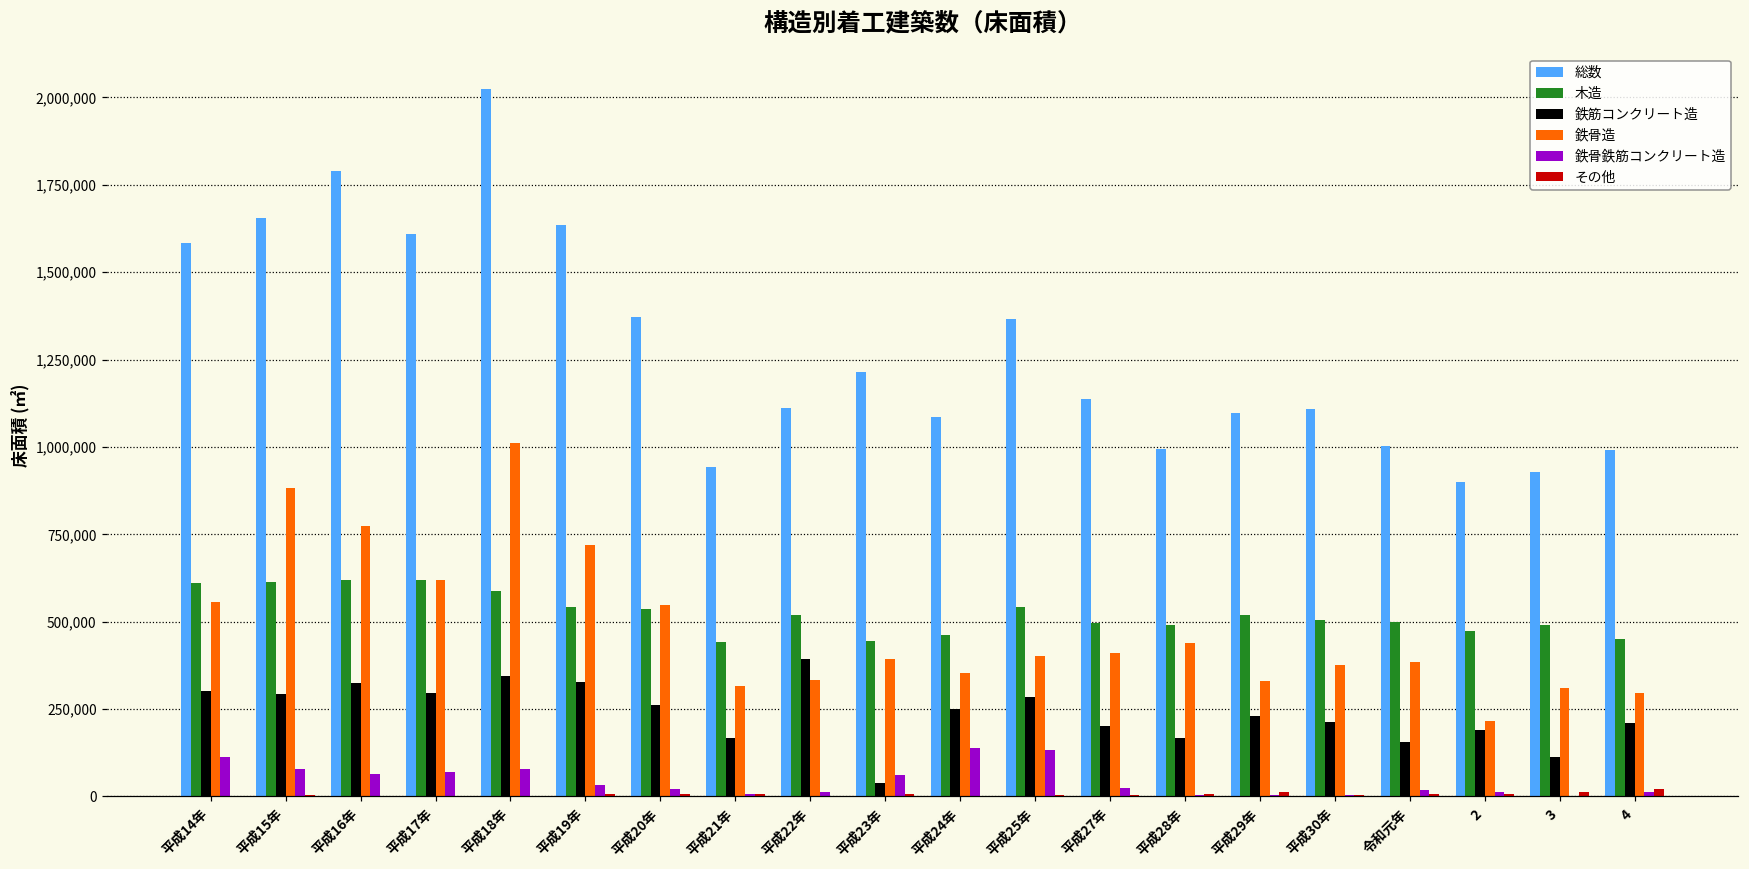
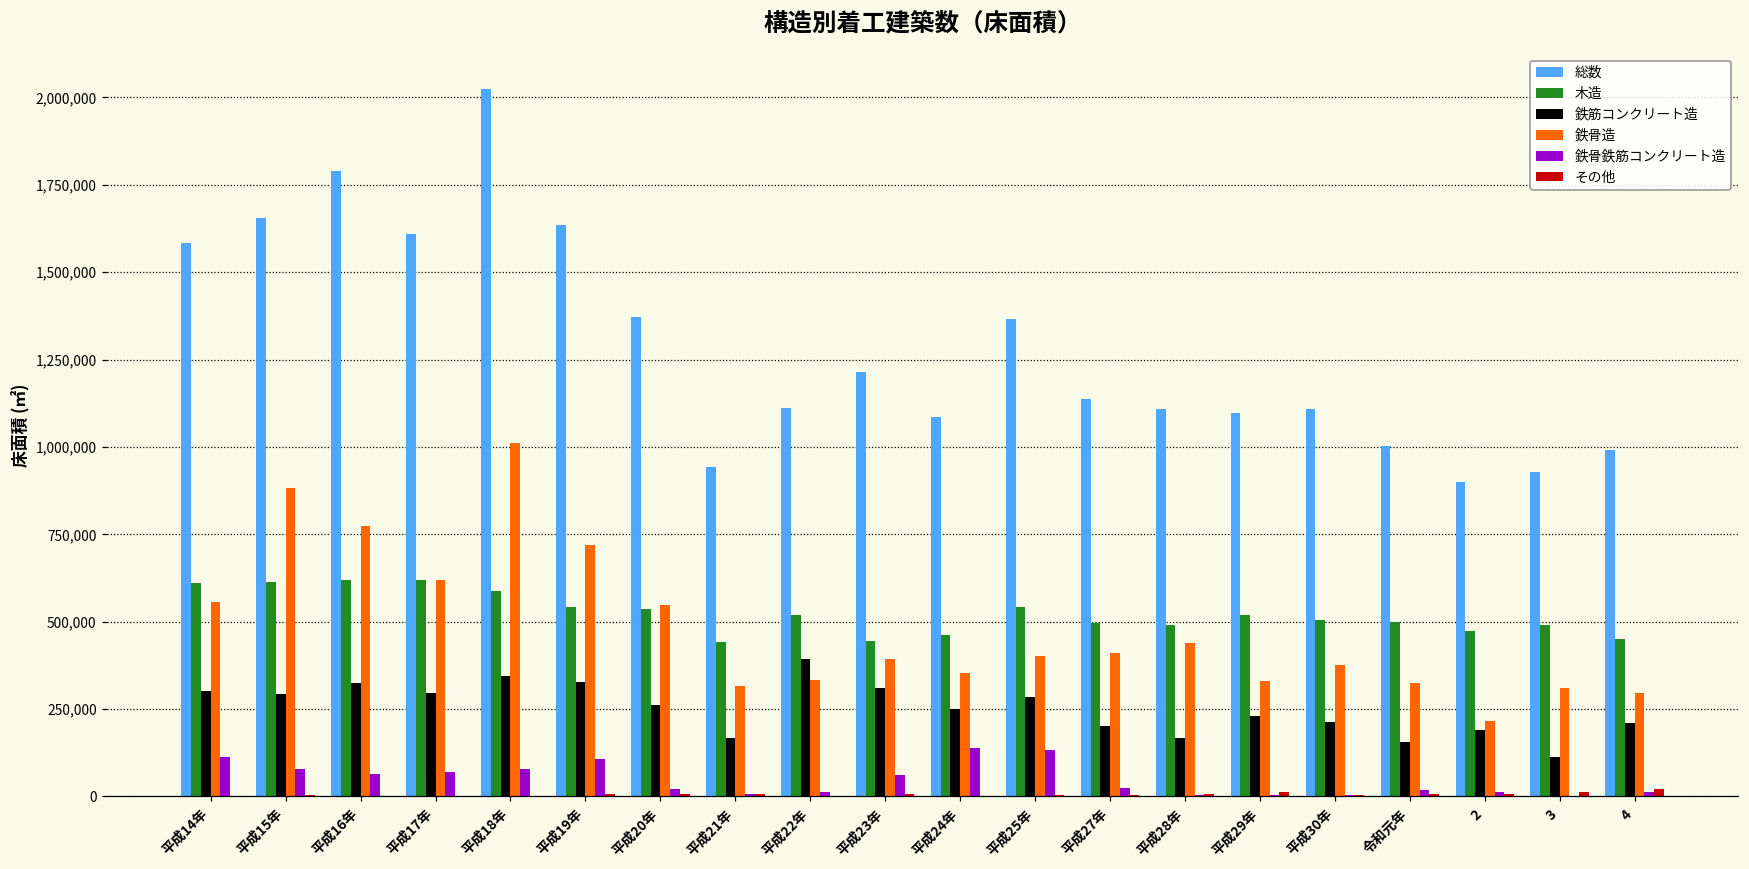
  {
    "総数": {
      "平成14年": "1,580,000",
      "平成15年": "1,660,000",
      "平成16年": "1,790,000",
      "平成17年": "1,610,000",
      "平成18年": "2,020,000",
      "平成19年": "1,630,000",
      "平成20年": "1,370,000",
      "平成21年": "940,000",
      "平成22年": "1,110,000",
      "平成23年": "1,210,000",
      "平成24年": "1,090,000",
      "平成25年": "1,370,000",
      "平成27年": "1,140,000",
-     "平成28年": "990,000",
+     "平成28年": "1,110,000",
      "平成29年": "1,100,000",
      "平成30年": "1,110,000",
      "令和元年": "1,000,000",
      "2": "900,000",
      "3": "930,000",
      "4": "990,000"
    },
    "木造": {
      "平成14年": "610,000",
      "平成15年": "610,000",
      "平成16年": "620,000",
      "平成17年": "620,000",
      "平成18年": "590,000",
      "平成19年": "540,000",
      "平成20年": "540,000",
      "平成21年": "440,000",
      "平成22年": "520,000",
      "平成23年": "450,000",
      "平成24年": "460,000",
      "平成25年": "540,000",
      "平成27年": "500,000",
      "平成28年": "490,000",
      "平成29年": "520,000",
      "平成30年": "510,000",
      "令和元年": "500,000",
      "2": "470,000",
      "3": "490,000",
      "4": "450,000"
    },
    "鉄筋コンクリート造": {
      "平成14年": "300,000",
      "平成15年": "290,000",
      "平成16年": "330,000",
      "平成17年": "300,000",
      "平成18年": "340,000",
      "平成19年": "330,000",
      "平成20年": "260,000",
      "平成21年": "170,000",
      "平成22年": "390,000",
-     "平成23年": "40,000",
+     "平成23年": "310,000",
      "平成24年": "250,000",
      "平成25年": "290,000",
      "平成27年": "200,000",
      "平成28年": "170,000",
      "平成29年": "230,000",
      "平成30年": "210,000",
      "令和元年": "150,000",
      "2": "190,000",
      "3": "110,000",
      "4": "210,000"
    },
    "鉄骨造": {
      "平成14年": "560,000",
      "平成15年": "880,000",
      "平成16年": "770,000",
      "平成17年": "620,000",
      "平成18年": "1,010,000",
      "平成19年": "720,000",
      "平成20年": "550,000",
      "平成21年": "320,000",
      "平成22年": "330,000",
      "平成23年": "390,000",
      "平成24年": "350,000",
      "平成25年": "400,000",
      "平成27年": "410,000",
      "平成28年": "440,000",
      "平成29年": "330,000",
      "平成30年": "380,000",
-     "令和元年": "390,000",
+     "令和元年": "320,000",
      "2": "220,000",
      "3": "310,000",
      "4": "300,000"
    },
    "鉄骨鉄筋コンクリート造": {
      "平成14年": "110,000",
      "平成15年": "80,000",
      "平成16年": "70,000",
      "平成17年": "70,000",
      "平成18年": "80,000",
-     "平成19年": "30,000",
+     "平成19年": "110,000",
      "平成20年": "20,000",
      "平成22年": "10,000",
      "平成23年": "60,000",
      "平成24年": "140,000",
      "平成25年": "130,000",
      "平成27年": "20,000",
      "令和元年": "20,000",
      "2": "10,000",
      "4": "10,000"
    },
    "その他": {
      "平成29年": "10,000",
      "3": "10,000",
      "4": "20,000"
    }
  }
